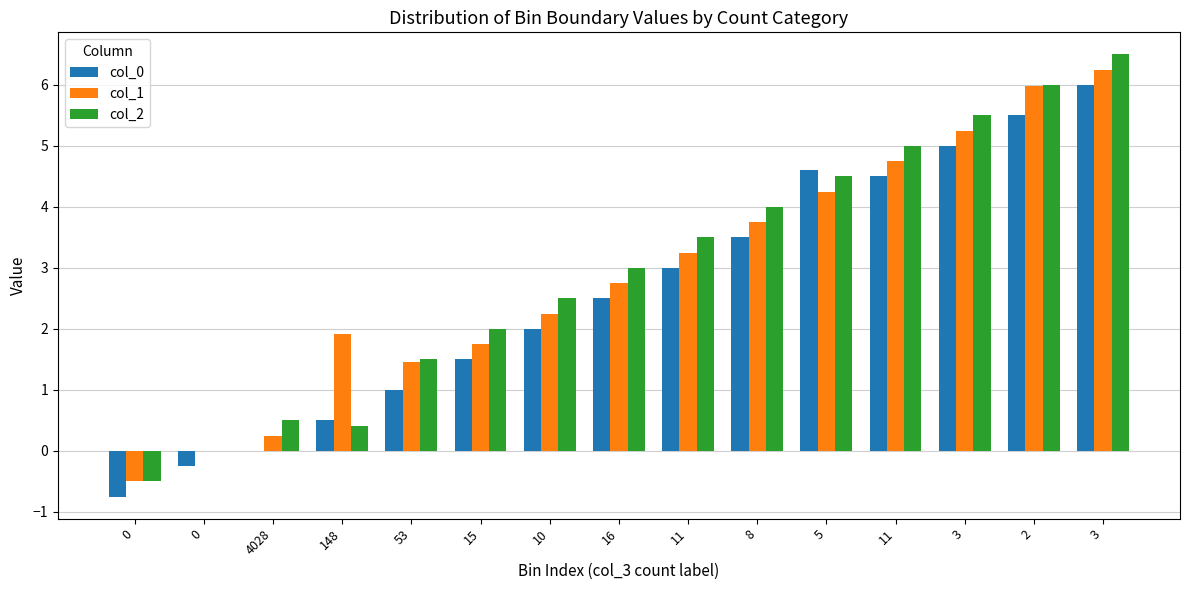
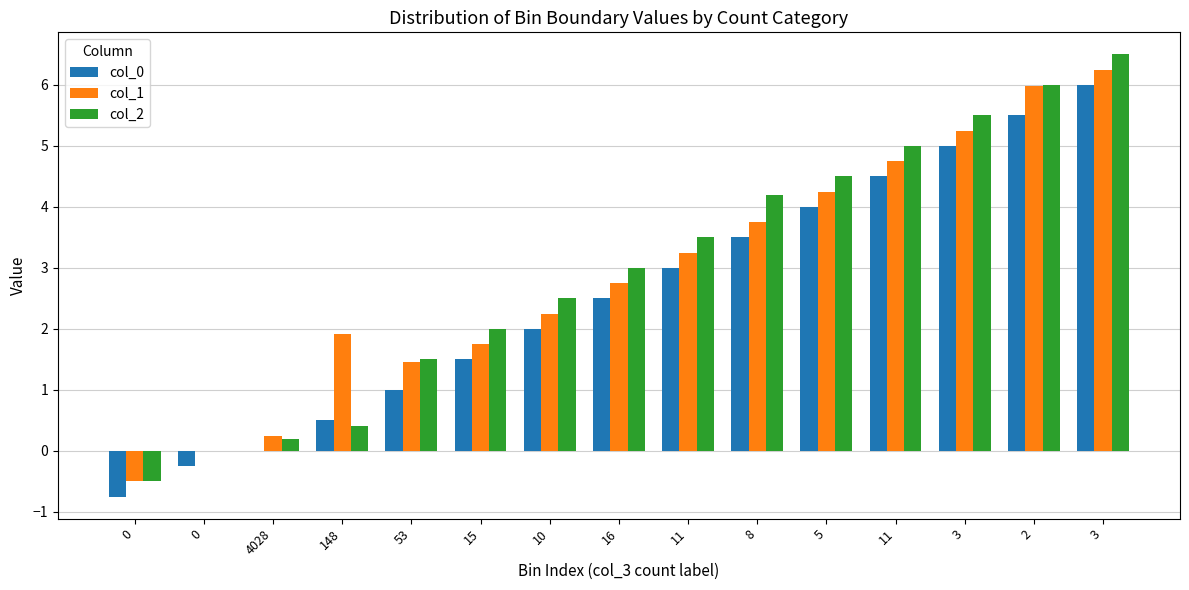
  {
    "col_0": {
      "4028": 0.0,
      "148": 0.5,
      "53": 1.0,
      "15": 1.5,
      "10": 2.0,
      "16": 2.5,
      "8": 3.5,
-     "5": 4.6,
+     "5": 4.0,
      "2": 5.5
    },
    "col_1": {
      "4028": 0.3,
      "148": 1.9,
      "53": 1.5,
      "15": 1.8,
      "10": 2.3,
      "16": 2.8,
      "8": 3.8,
      "5": 4.3,
      "2": 6.0
    },
    "col_2": {
-     "4028": 0.5,
+     "4028": 0.2,
      "148": 0.4,
      "53": 1.5,
      "15": 2.0,
      "10": 2.5,
      "16": 3.0,
-     "8": 4.0,
+     "8": 4.2,
      "5": 4.5,
      "2": 6.0
    }
  }
